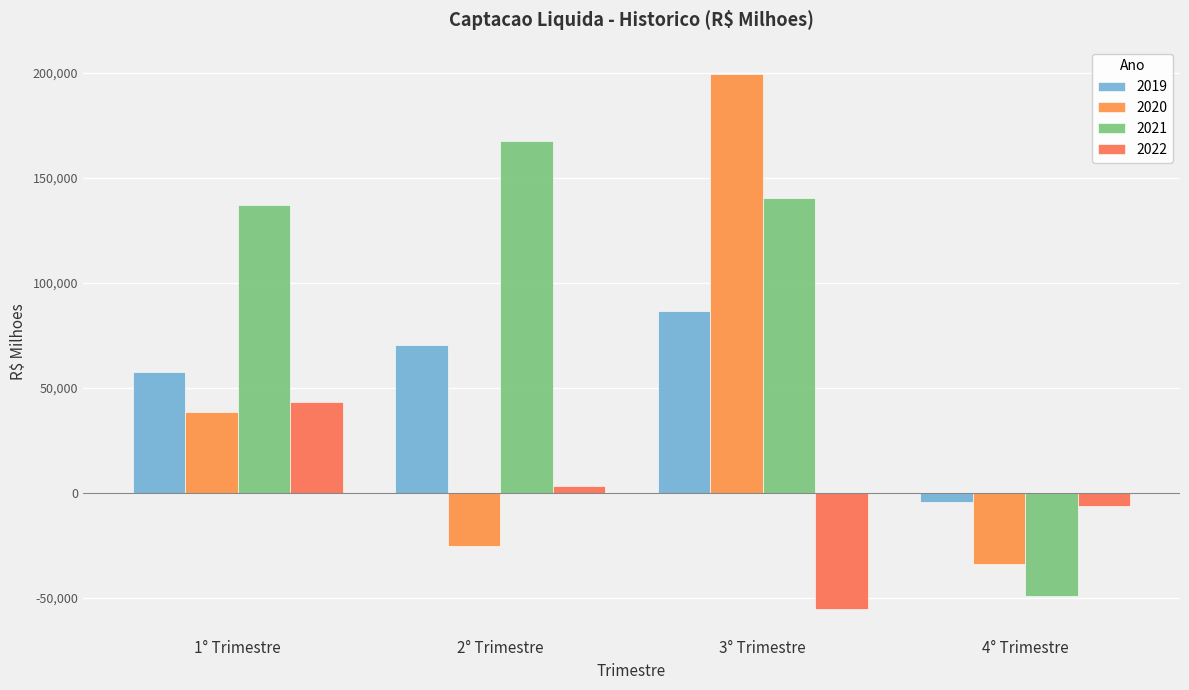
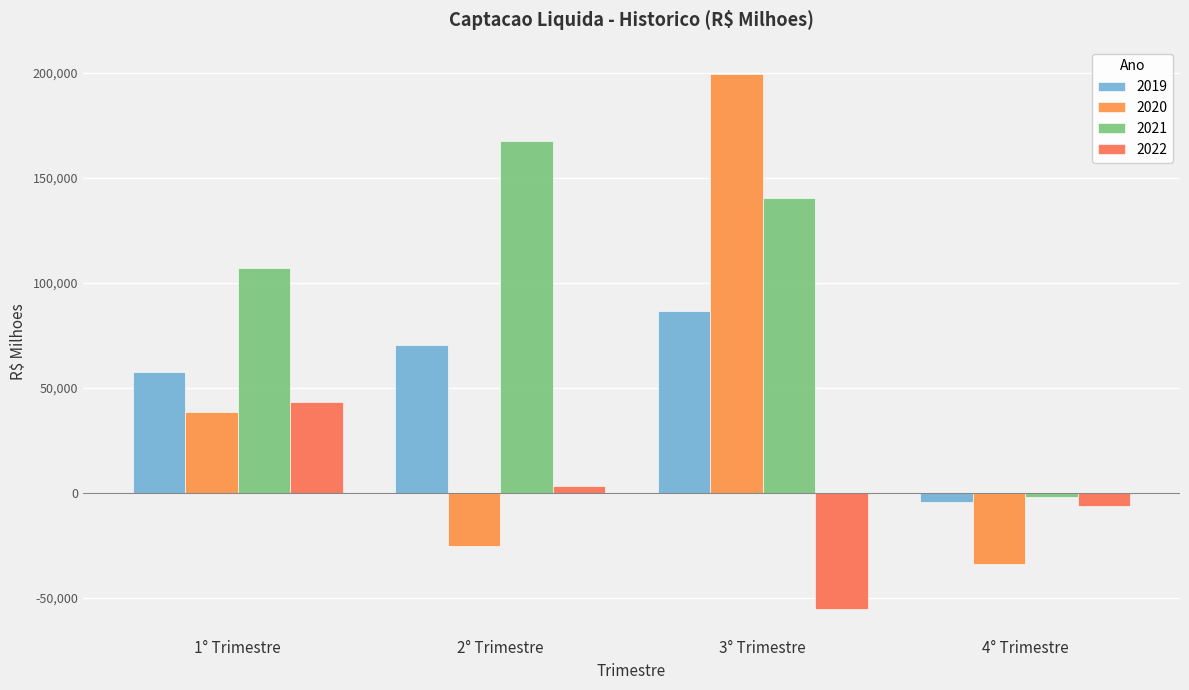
  {
    "2019": {
      "1° Trimestre": "58,000",
      "2° Trimestre": "70,000",
      "3° Trimestre": "86,000",
      "4° Trimestre": "-5,000"
    },
    "2021": {
-     "1° Trimestre": "137,000",
+     "1° Trimestre": "107,000",
      "2° Trimestre": "167,000",
      "3° Trimestre": "140,000",
-     "4° Trimestre": "-49,000"
+     "4° Trimestre": "-2,000"
    }
  }
